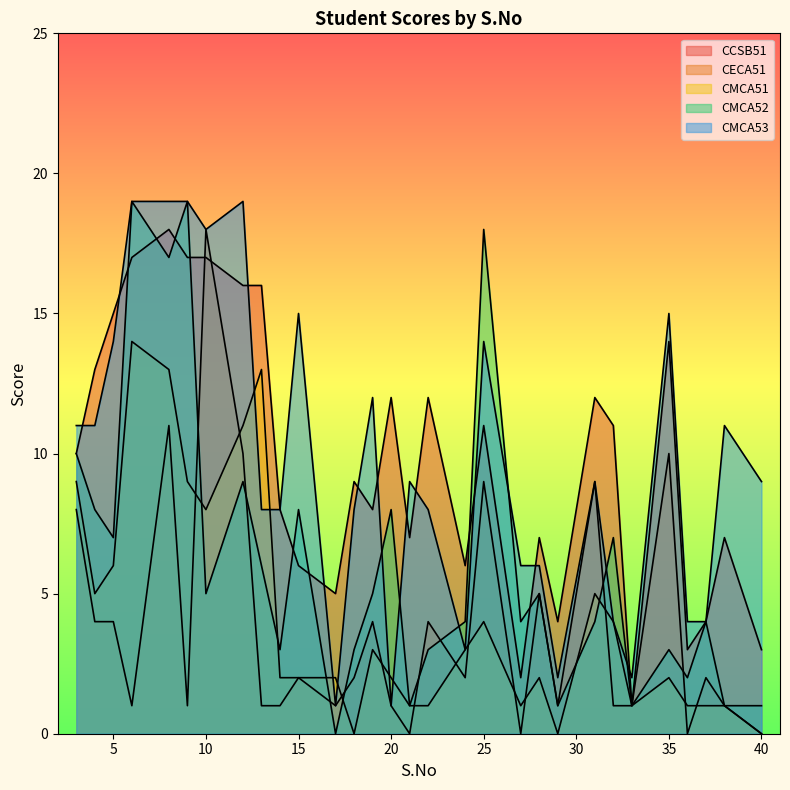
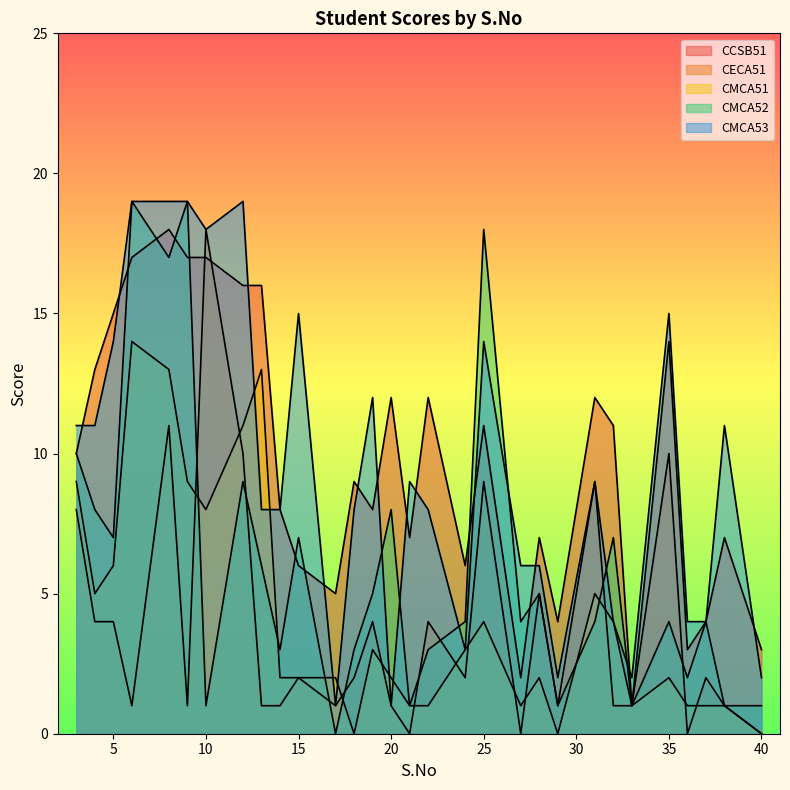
  {
    "CMCA52": {
      "5": 7,
-     "10": 5,
-     "15": 8,
+     "10": 1,
+     "15": 7,
      "20": 8,
      "25": 18,
-     "35": 3,
+     "35": 4,
      "40": 1
    },
    "CMCA53": {
      "5": 14,
      "15": 15,
      "25": 14,
      "35": 15,
-     "40": 9
+     "40": 2
    }
  }
